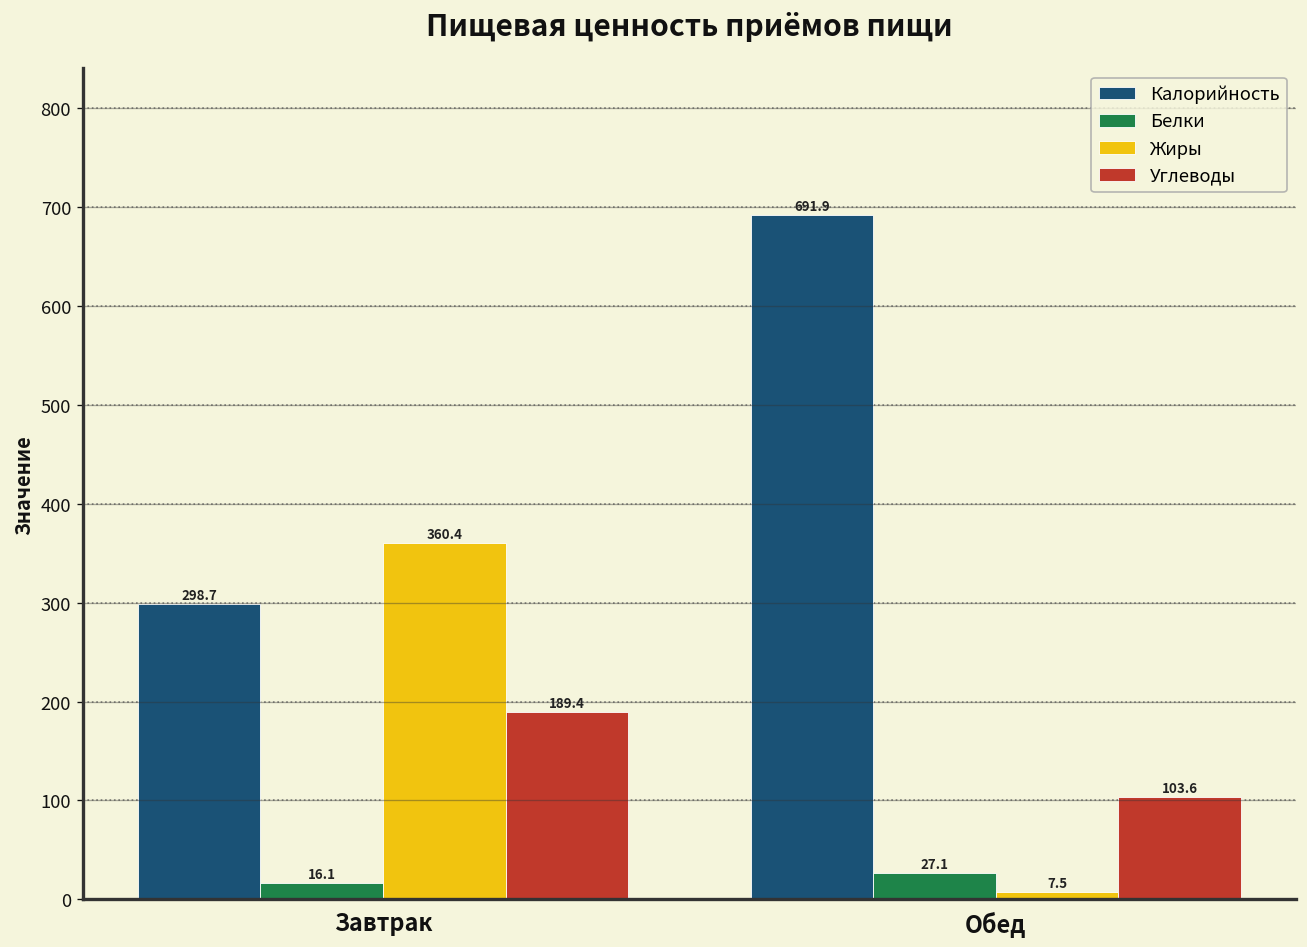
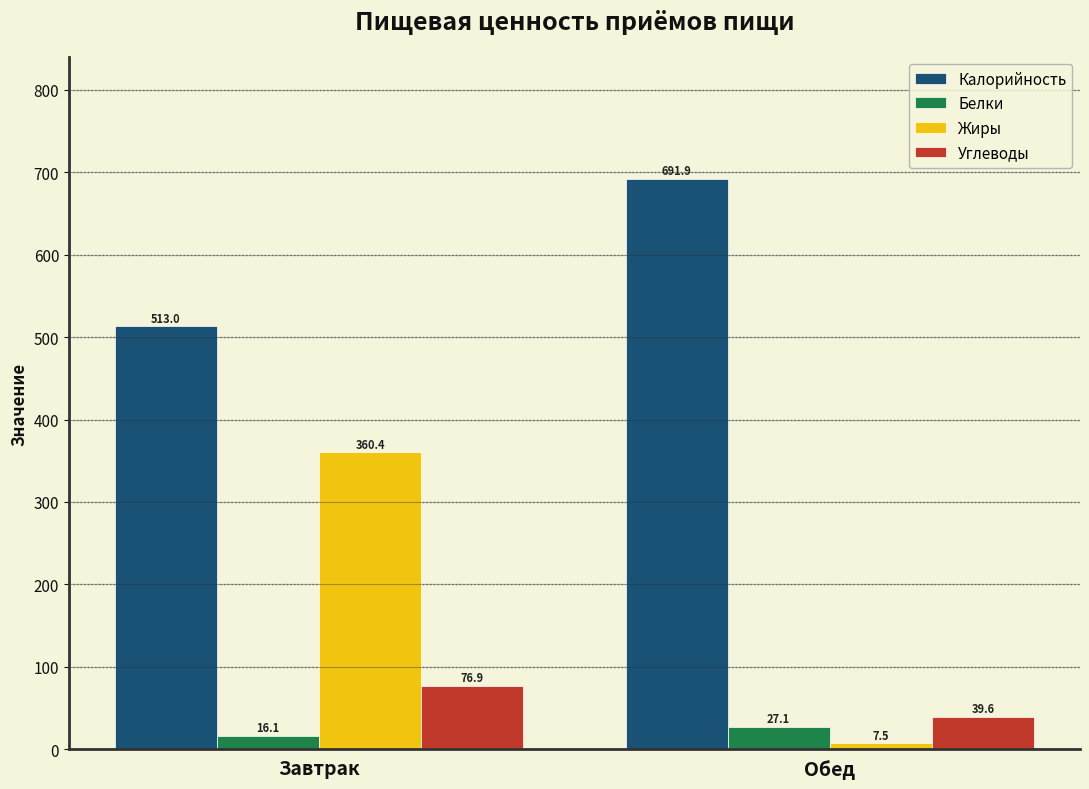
  {
    "Калорийность": {
-     "Завтрак": 298.7,
+     "Завтрак": 513.0,
      "Обед": 691.9
    },
    "Белки": {
      "Завтрак": 16.1,
      "Обед": 27.1
    },
    "Жиры": {
      "Завтрак": 360.4,
      "Обед": 7.5
    },
    "Углеводы": {
-     "Завтрак": 189.4,
-     "Обед": 103.6
+     "Завтрак": 76.9,
+     "Обед": 39.6
    }
  }
